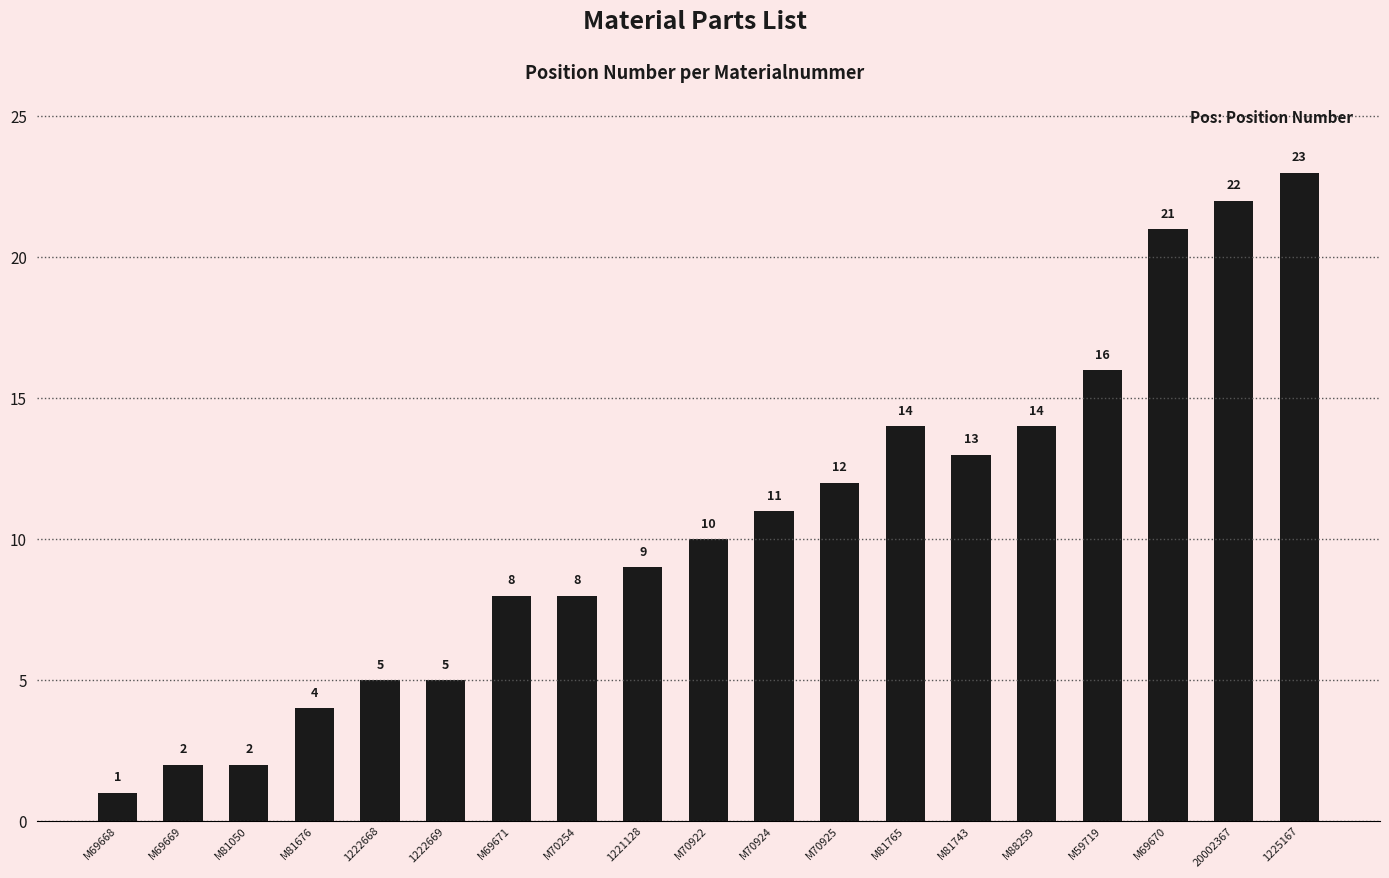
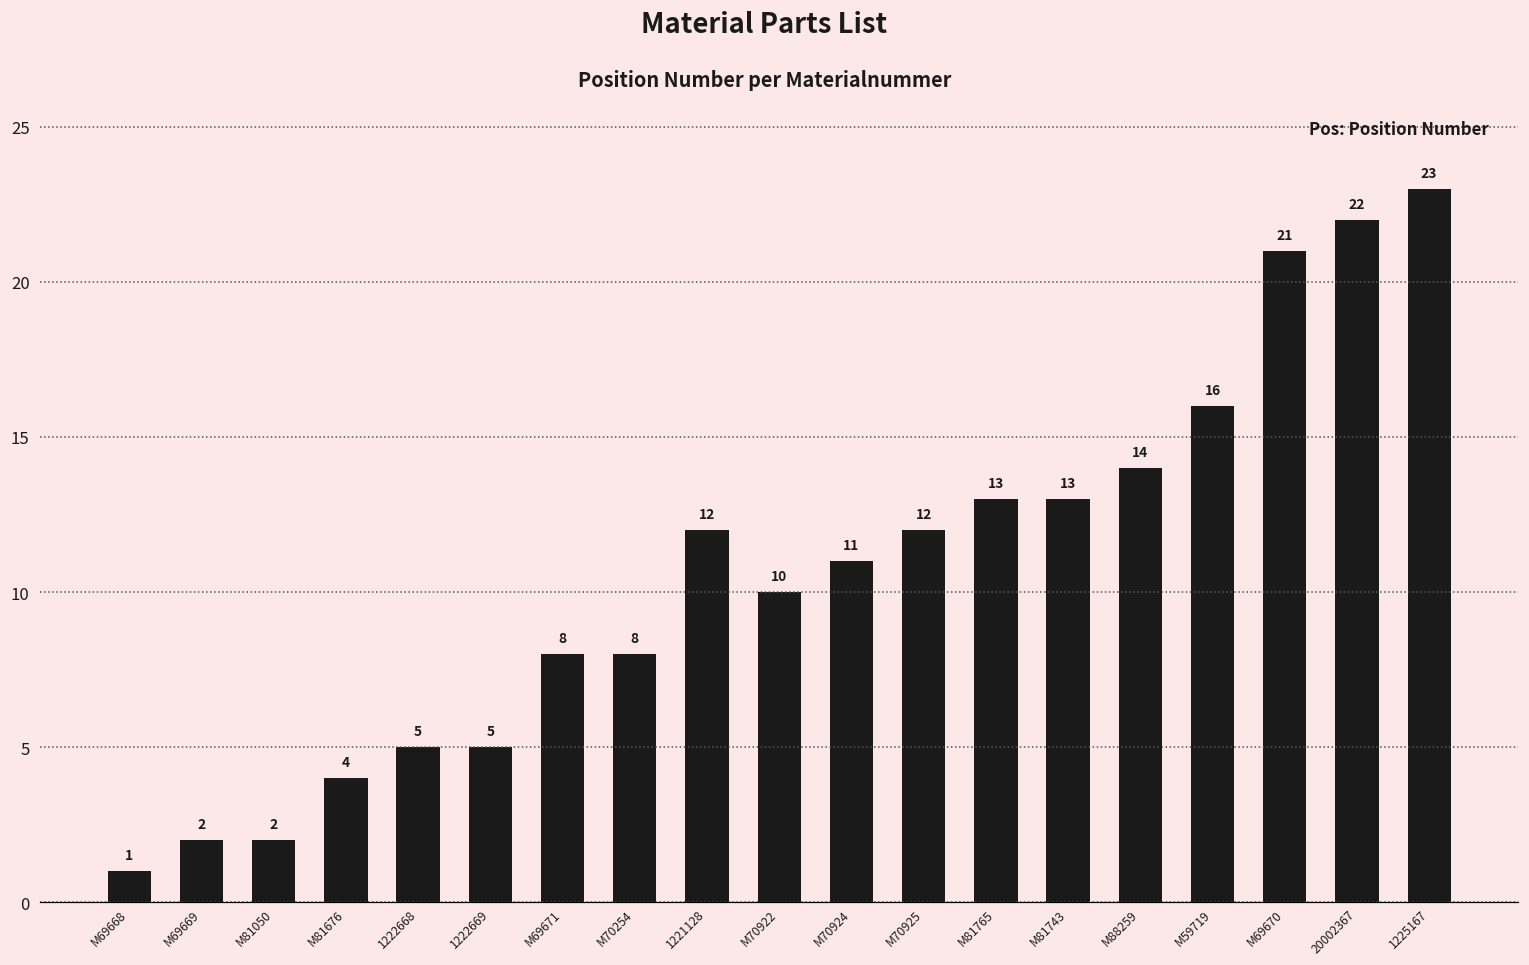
  {
    "M69668": 1,
    "M69669": 2,
    "M81050": 2,
    "M81676": 4,
    "1222668": 5,
    "1222669": 5,
    "M69671": 8,
    "M70254": 8,
-   "1221128": 9,
+   "1221128": 12,
    "M70922": 10,
    "M70924": 11,
    "M70925": 12,
-   "M81765": 14,
+   "M81765": 13,
    "M81743": 13,
    "M88259": 14,
    "M59719": 16,
    "M69670": 21,
    "20002367": 22,
    "1225167": 23
  }
